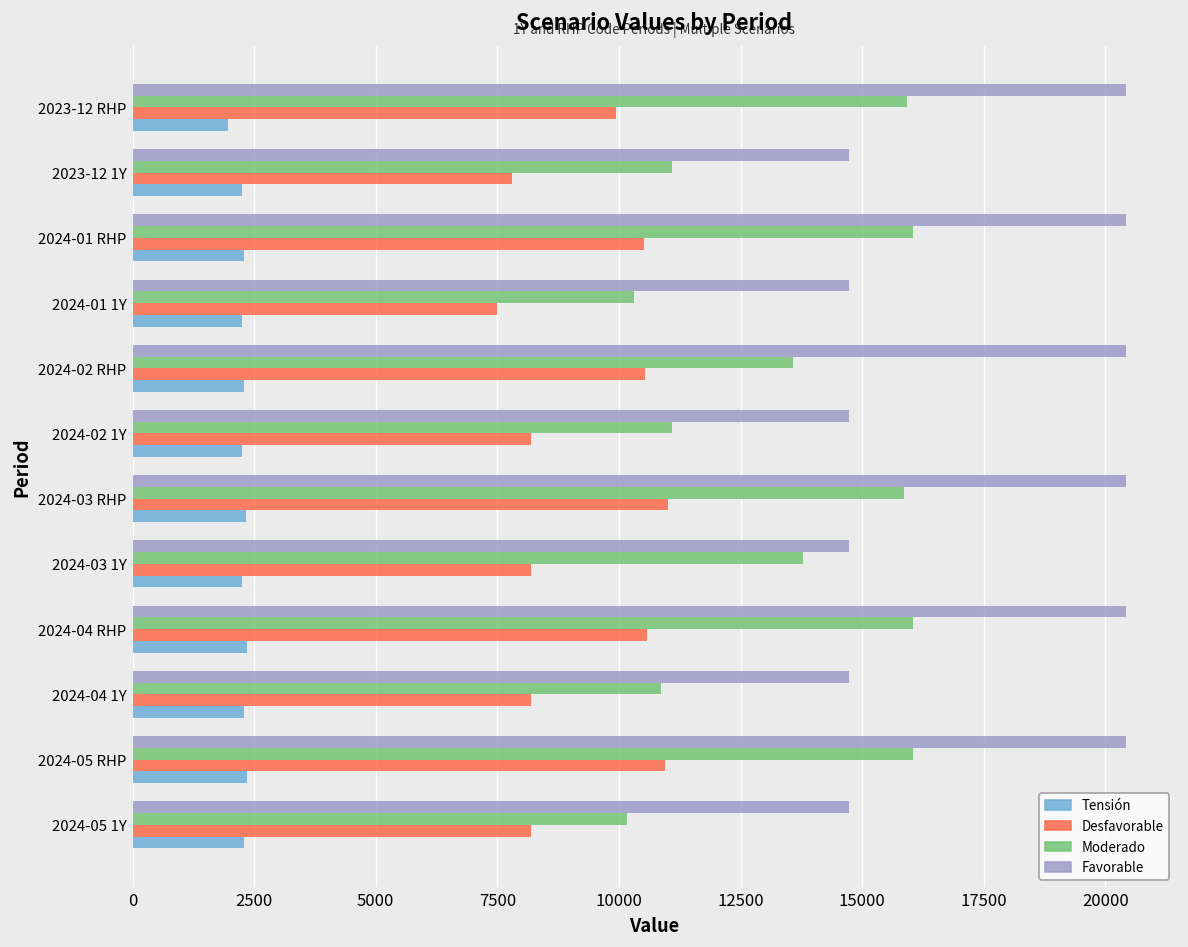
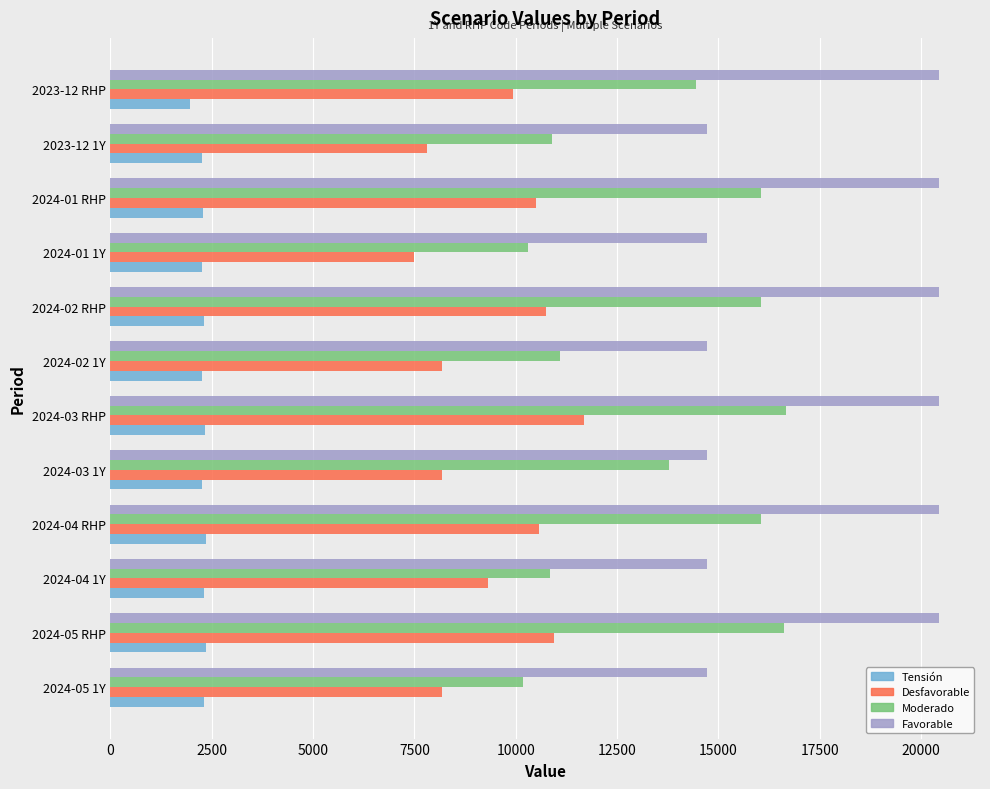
  {
    "Desfavorable": {
      "2023-12 RHP": 9900,
      "2023-12 1Y": 7800,
      "2024-01 RHP": 10500,
      "2024-01 1Y": 7500,
-     "2024-02 RHP": 10500,
+     "2024-02 RHP": 10700,
      "2024-02 1Y": 8200,
-     "2024-03 RHP": 11000,
+     "2024-03 RHP": 11700,
      "2024-03 1Y": 8200,
      "2024-04 RHP": 10600,
-     "2024-04 1Y": 8200,
+     "2024-04 1Y": 9300,
      "2024-05 RHP": 11000,
      "2024-05 1Y": 8200
    },
    "Moderado": {
-     "2023-12 RHP": 15900,
-     "2023-12 1Y": 11100,
+     "2023-12 RHP": 14500,
+     "2023-12 1Y": 10900,
      "2024-01 RHP": 16000,
      "2024-01 1Y": 10300,
-     "2024-02 RHP": 13600,
+     "2024-02 RHP": 16000,
      "2024-02 1Y": 11100,
-     "2024-03 RHP": 15900,
+     "2024-03 RHP": 16700,
      "2024-03 1Y": 13800,
      "2024-04 RHP": 16000,
      "2024-04 1Y": 10900,
-     "2024-05 RHP": 16000,
+     "2024-05 RHP": 16600,
      "2024-05 1Y": 10200
    }
  }
